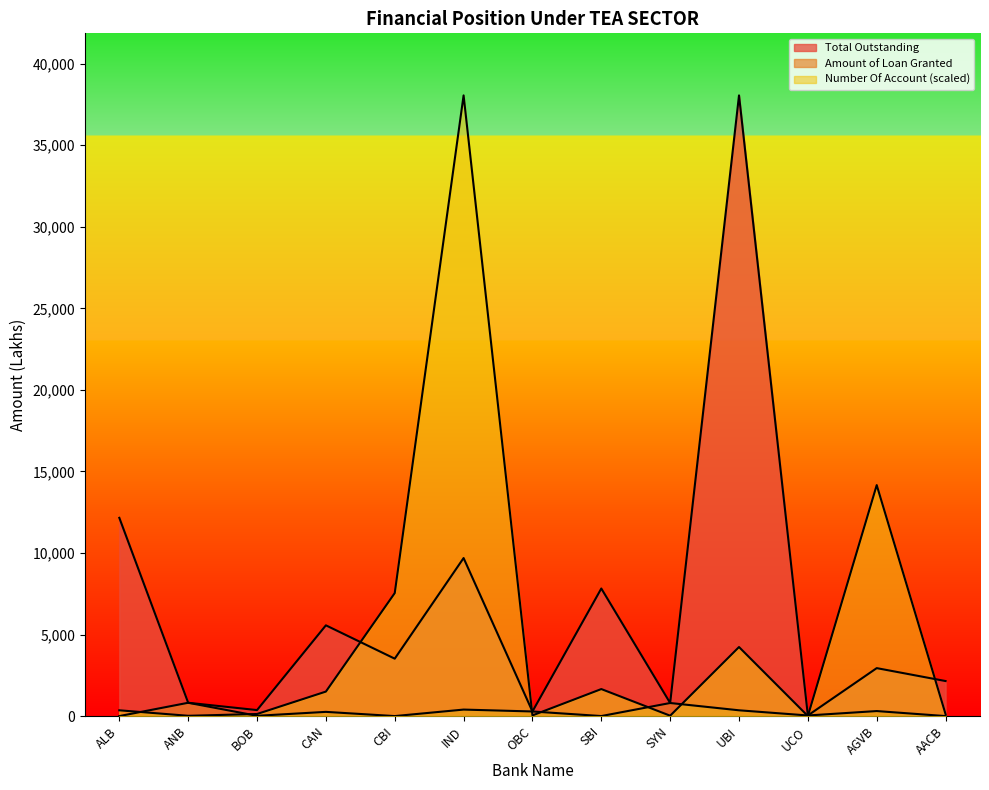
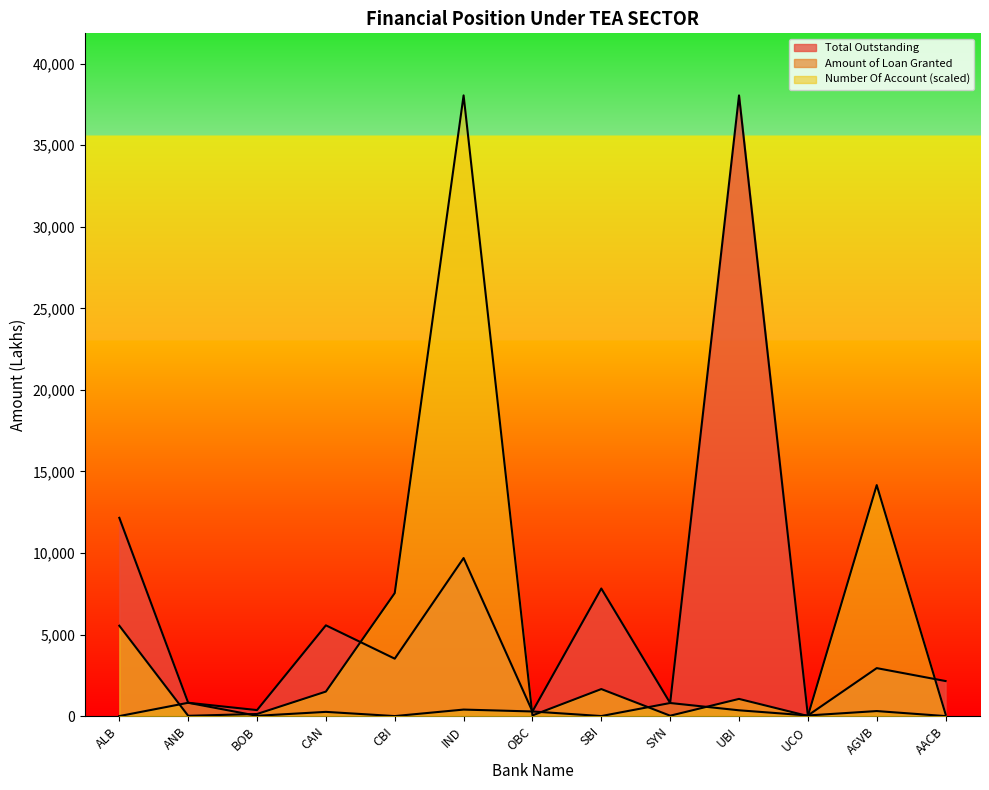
  {
    "Number Of Account (scaled)": {
-     "ALB": "400",
+     "ALB": "5,500",
      "ANB": "0",
      "CAN": "1,500",
      "CBI": "7,500",
      "IND": "38,100",
      "OBC": "0",
      "SBI": "1,700",
      "SYN": "0",
-     "UBI": "4,200",
+     "UBI": "1,100",
      "AGVB": "14,200"
    }
  }
